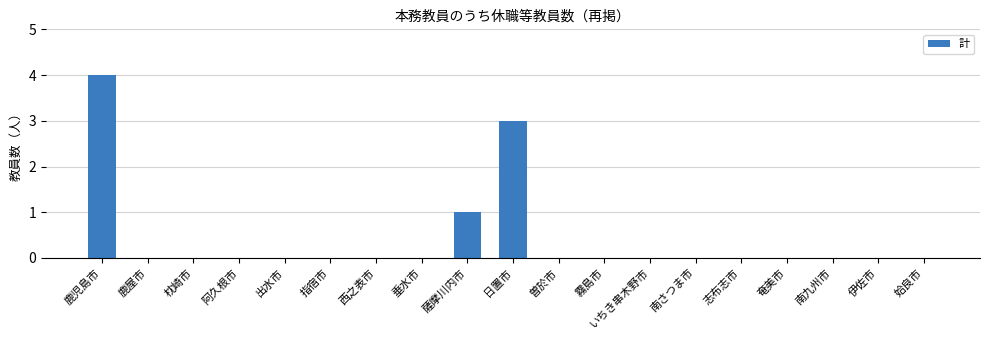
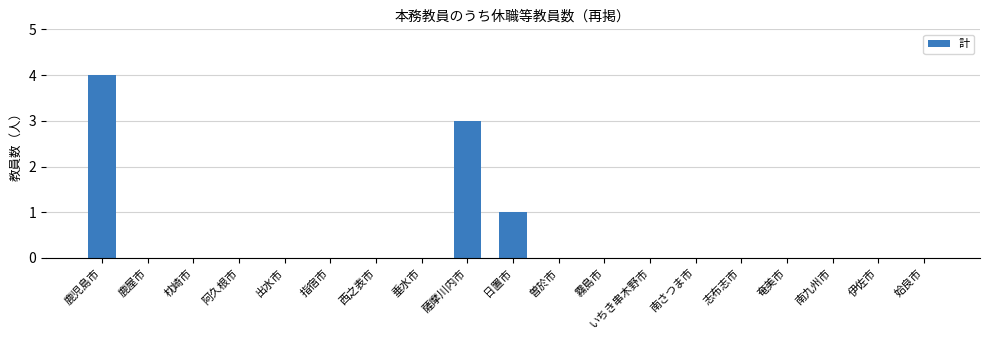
  {
    "鹿児島市": 4,
    "鹿屋市": 0,
    "枕崎市": 0,
    "阿久根市": 0,
    "出水市": 0,
    "指宿市": 0,
    "西之表市": 0,
    "垂水市": 0,
-   "薩摩川内市": 1,
-   "日置市": 3,
+   "薩摩川内市": 3,
+   "日置市": 1,
    "曽於市": 0,
    "霧島市": 0,
    "いちき串木野市": 0,
    "南さつま市": 0,
    "志布志市": 0,
    "奄美市": 0,
    "南九州市": 0,
    "伊佐市": 0,
    "姶良市": 0
  }
